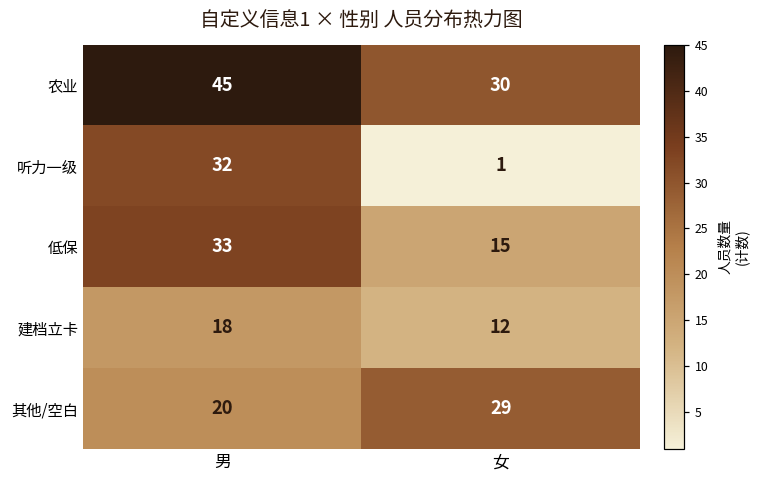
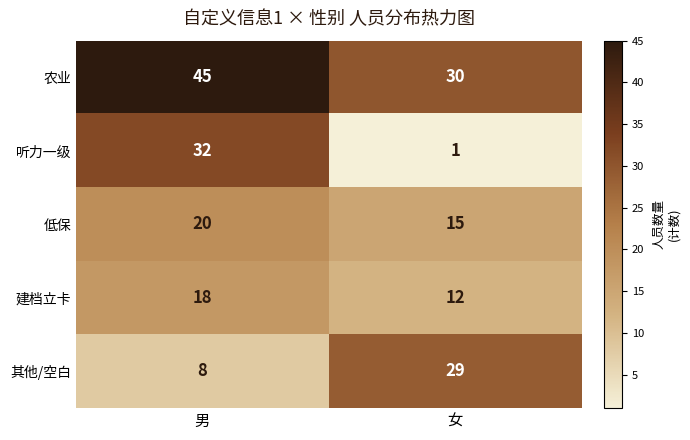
  {
    "农业": {
      "男": 45,
      "女": 30
    },
    "听力一级": {
      "男": 32,
      "女": 1
    },
    "低保": {
-     "男": 33,
+     "男": 20,
      "女": 15
    },
    "建档立卡": {
      "男": 18,
      "女": 12
    },
    "其他/空白": {
-     "男": 20,
+     "男": 8,
      "女": 29
    }
  }
